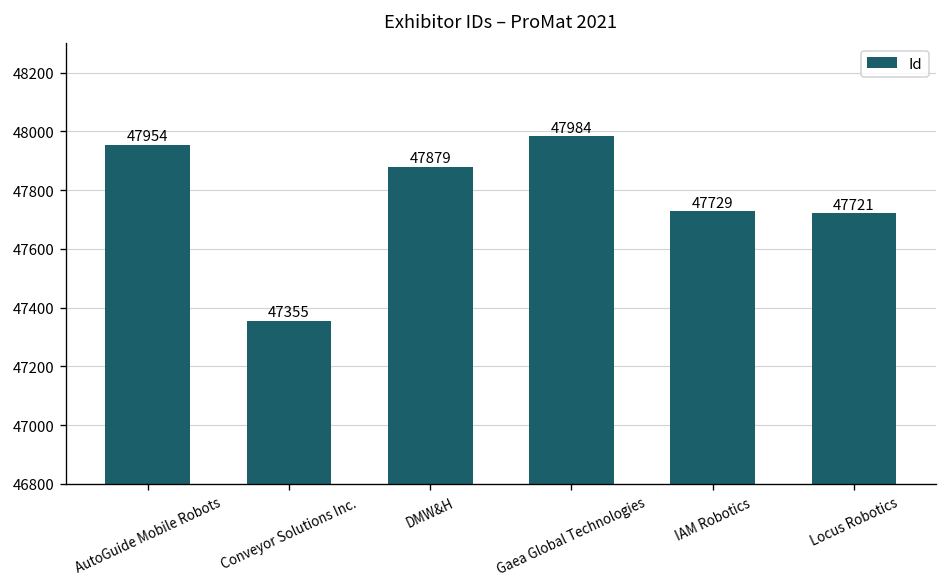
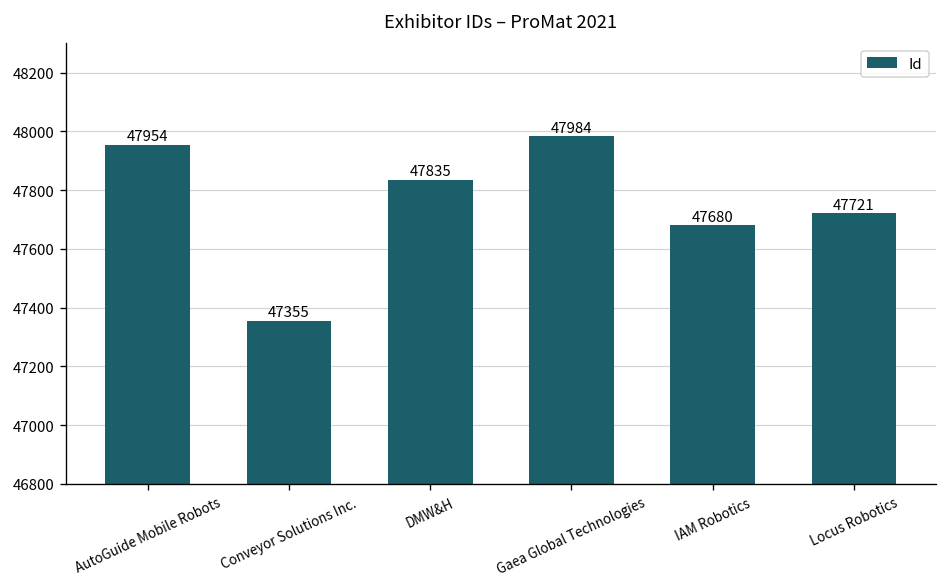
  {
    "AutoGuide Mobile Robots": 47954,
    "Conveyor Solutions Inc.": 47355,
-   "DMW&H": 47879,
+   "DMW&H": 47835,
    "Gaea Global Technologies": 47984,
-   "IAM Robotics": 47729,
+   "IAM Robotics": 47680,
    "Locus Robotics": 47721
  }
